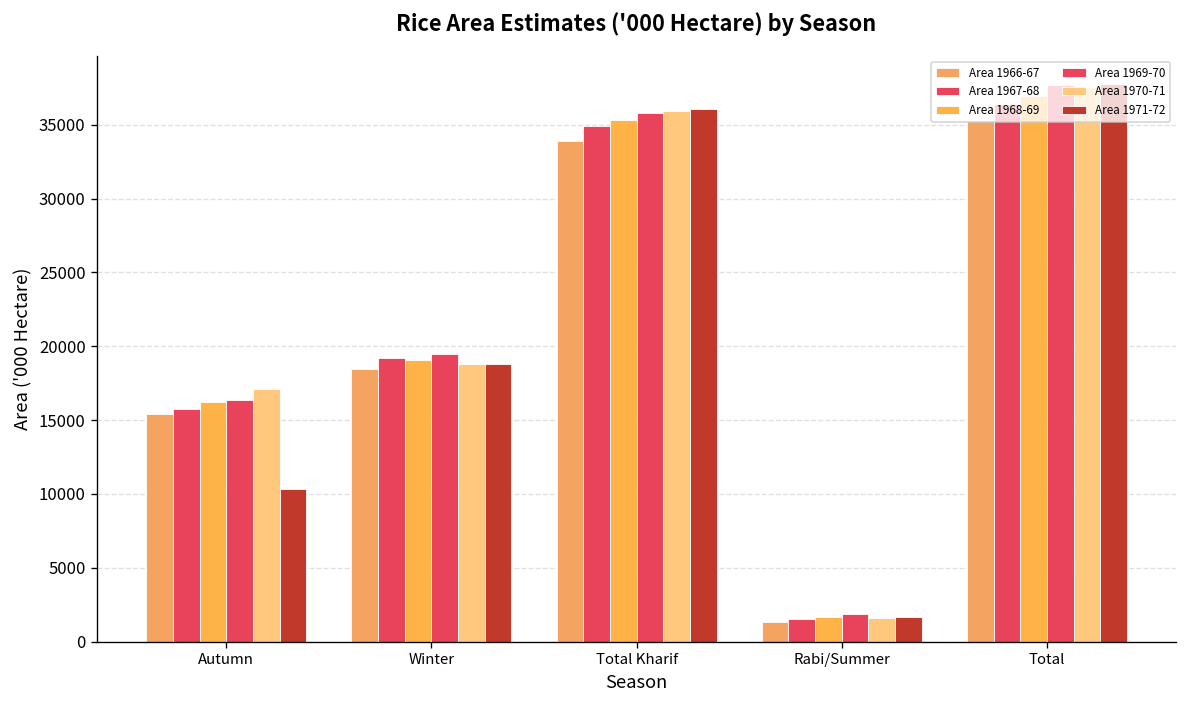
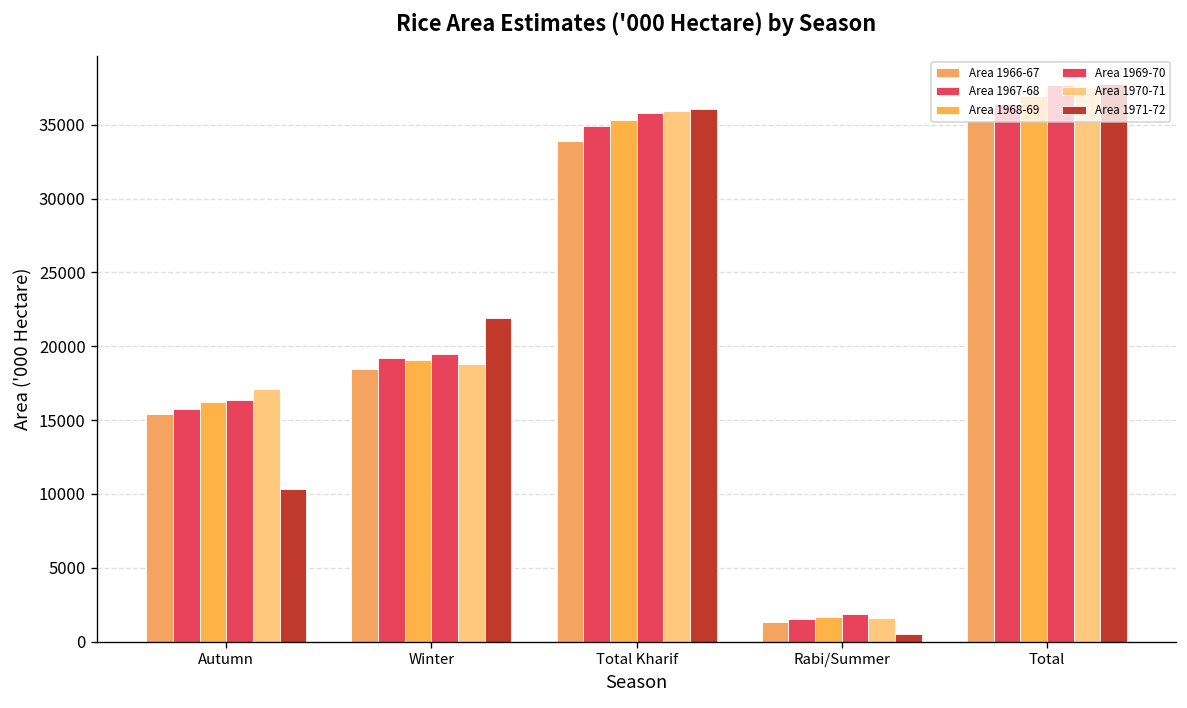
  {
    "Area 1971-72": {
      "Autumn": 10300,
-     "Winter": 18800,
+     "Winter": 21900,
      "Total Kharif": 36100,
-     "Rabi/Summer": 1700
+     "Rabi/Summer": 500
    }
  }
